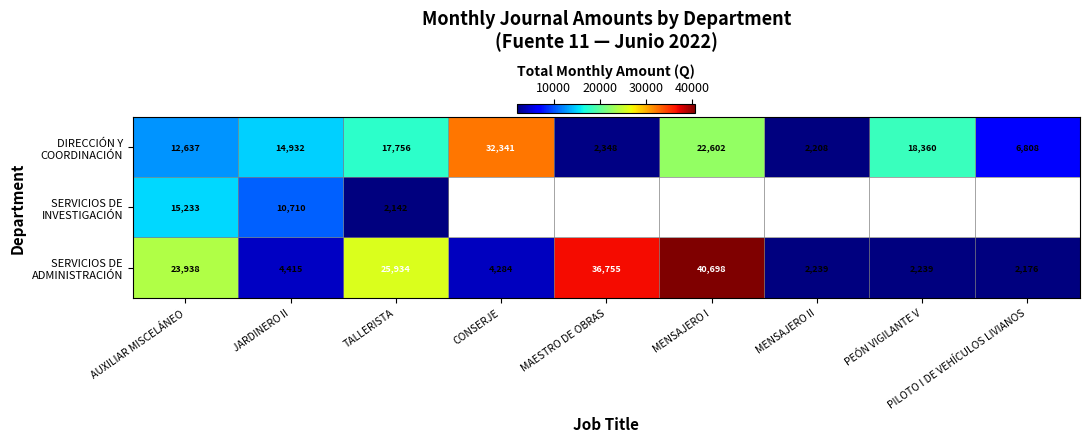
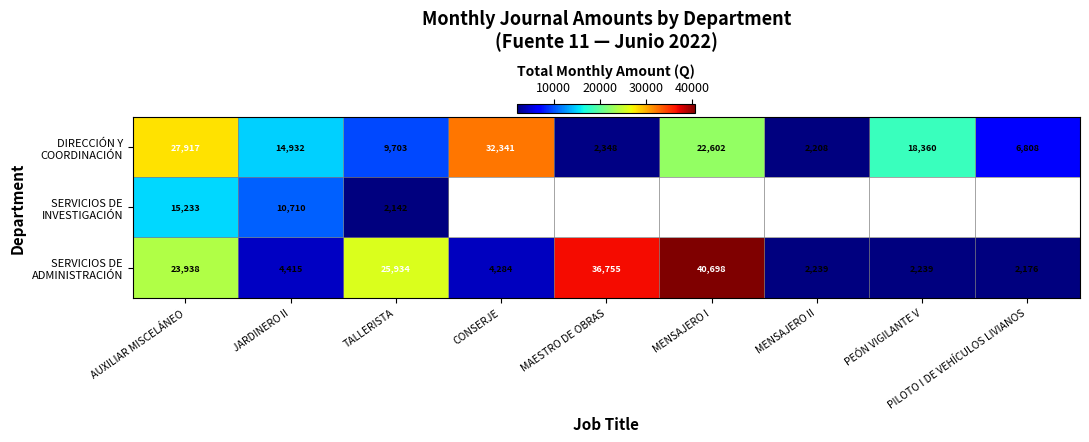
  {
    "DIRECCIÓN Y COORDINACIÓN": {
-     "AUXILIAR MISCELÁNEO": "12,637",
+     "AUXILIAR MISCELÁNEO": "27,917",
      "JARDINERO II": "14,932",
-     "TALLERISTA": "17,756",
+     "TALLERISTA": "9,703",
      "CONSERJE": "32,341",
      "MAESTRO DE OBRAS": "2,348",
      "MENSAJERO I": "22,602",
      "MENSAJERO II": "2,208",
      "PEÓN VIGILANTE V": "18,360",
      "PILOTO I DE VEHÍCULOS LIVIANOS": "6,808"
    },
    "SERVICIOS DE INVESTIGACIÓN": {
      "AUXILIAR MISCELÁNEO": "15,233",
      "JARDINERO II": "10,710",
      "TALLERISTA": "2,142"
    },
    "SERVICIOS DE ADMINISTRACIÓN": {
      "AUXILIAR MISCELÁNEO": "23,938",
      "JARDINERO II": "4,415",
      "TALLERISTA": "25,934",
      "CONSERJE": "4,284",
      "MAESTRO DE OBRAS": "36,755",
      "MENSAJERO I": "40,698",
      "MENSAJERO II": "2,239",
      "PEÓN VIGILANTE V": "2,239",
      "PILOTO I DE VEHÍCULOS LIVIANOS": "2,176"
    }
  }
